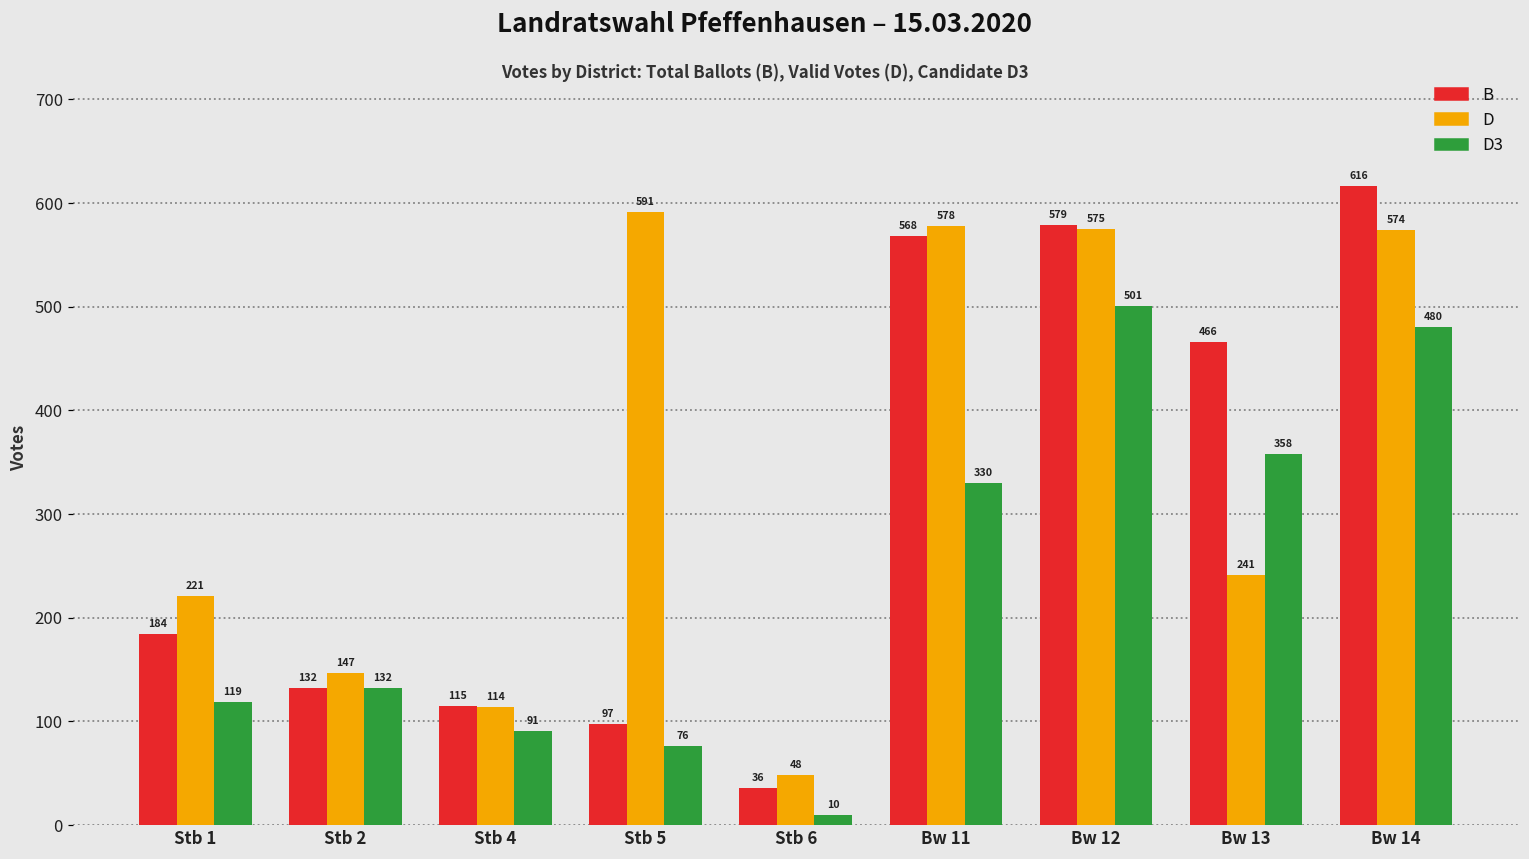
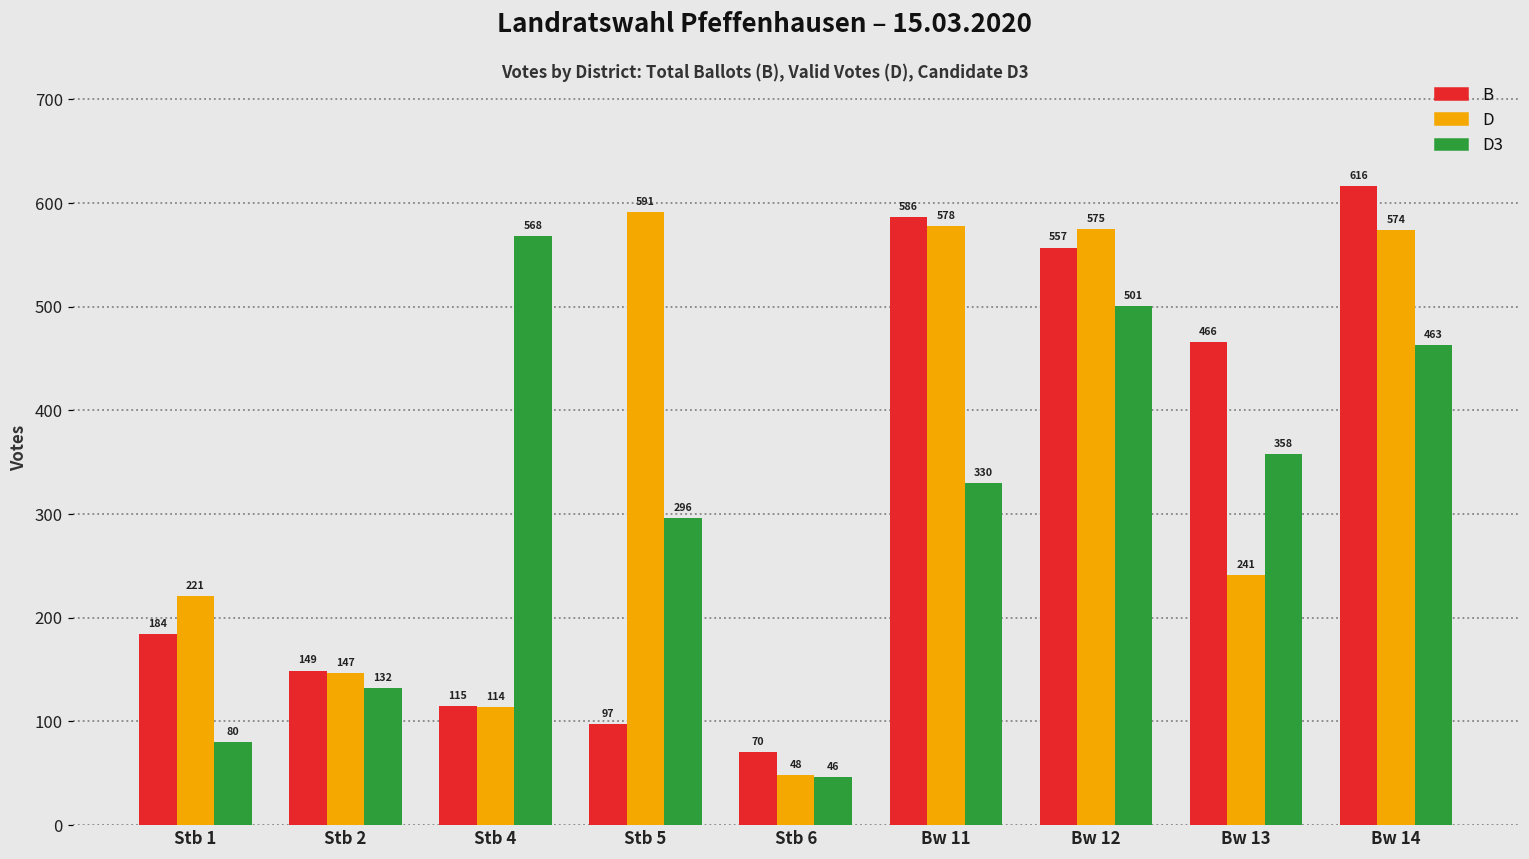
  {
    "B": {
      "Stb 1": 184,
-     "Stb 2": 132,
+     "Stb 2": 149,
      "Stb 4": 115,
      "Stb 5": 97,
-     "Stb 6": 36,
-     "Bw 11": 568,
-     "Bw 12": 579,
+     "Stb 6": 70,
+     "Bw 11": 586,
+     "Bw 12": 557,
      "Bw 13": 466,
      "Bw 14": 616
    },
    "D": {
      "Stb 1": 221,
      "Stb 2": 147,
      "Stb 4": 114,
      "Stb 5": 591,
      "Stb 6": 48,
      "Bw 11": 578,
      "Bw 12": 575,
      "Bw 13": 241,
      "Bw 14": 574
    },
    "D3": {
-     "Stb 1": 119,
+     "Stb 1": 80,
      "Stb 2": 132,
-     "Stb 4": 91,
-     "Stb 5": 76,
-     "Stb 6": 10,
+     "Stb 4": 568,
+     "Stb 5": 296,
+     "Stb 6": 46,
      "Bw 11": 330,
      "Bw 12": 501,
      "Bw 13": 358,
-     "Bw 14": 480
+     "Bw 14": 463
    }
  }
